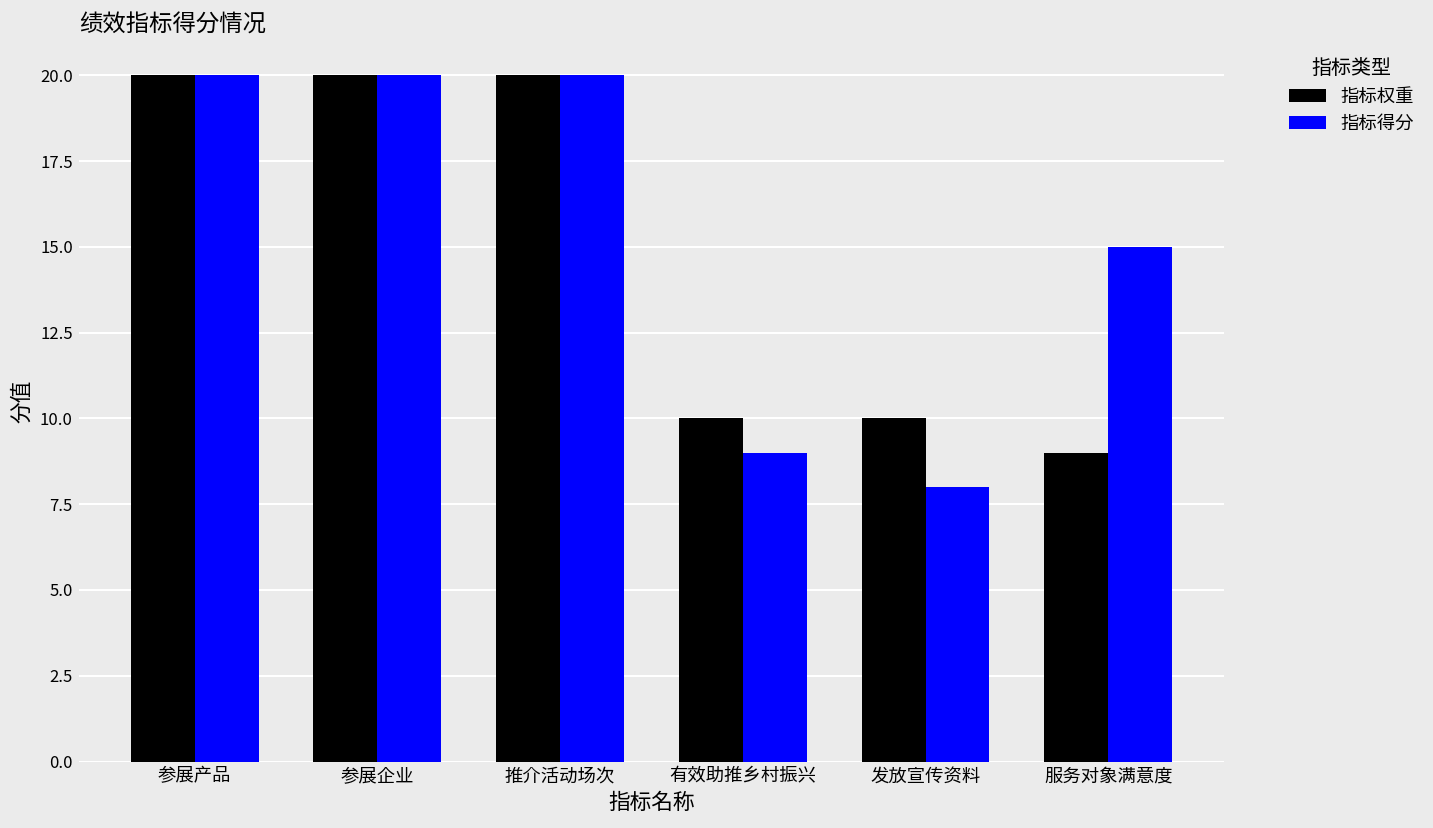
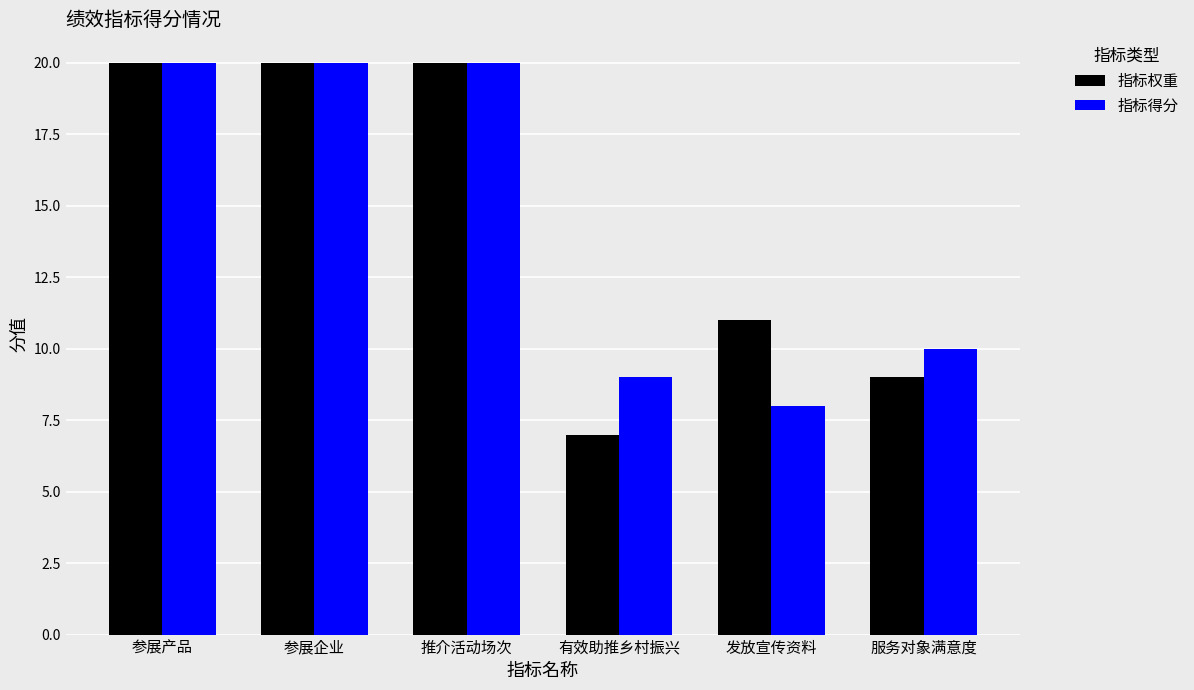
  {
    "指标权重": {
      "参展产品": 20,
      "参展企业": 20,
      "推介活动场次": 20,
-     "有效助推乡村振兴": 10,
-     "发放宣传资料": 10,
+     "有效助推乡村振兴": 7,
+     "发放宣传资料": 11,
      "服务对象满意度": 9
    },
    "指标得分": {
      "参展产品": 20,
      "参展企业": 20,
      "推介活动场次": 20,
      "有效助推乡村振兴": 9,
      "发放宣传资料": 8,
-     "服务对象满意度": 15
+     "服务对象满意度": 10
    }
  }
